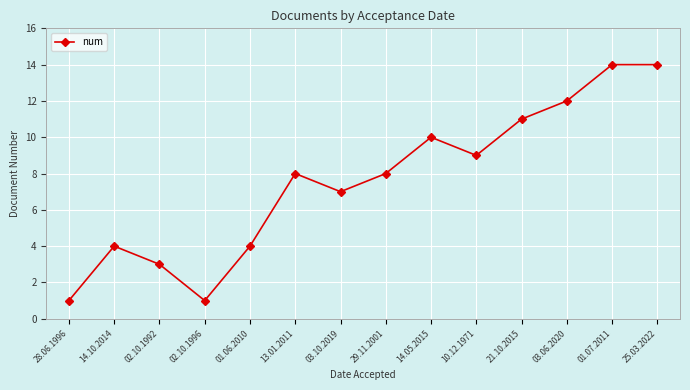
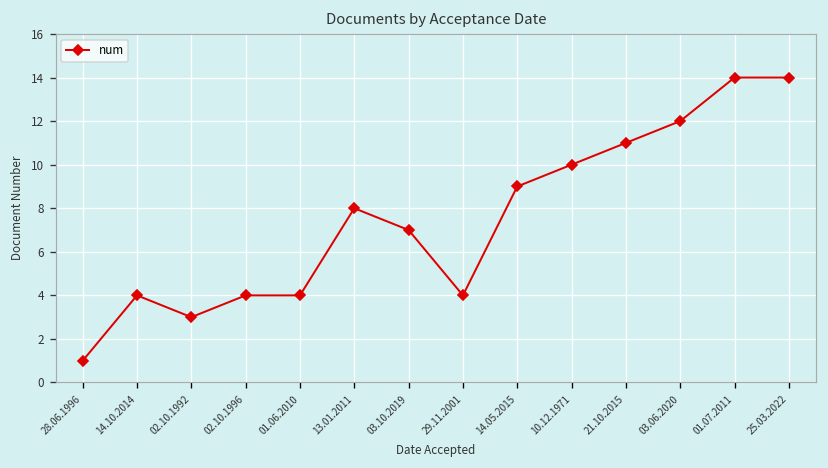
  {
    "28.06.1996": 1,
    "14.10.2014": 4,
    "02.10.1992": 3,
-   "02.10.1996": 1,
+   "02.10.1996": 4,
    "01.06.2010": 4,
    "13.01.2011": 8,
    "03.10.2019": 7,
-   "29.11.2001": 8,
-   "14.05.2015": 10,
-   "10.12.1971": 9,
+   "29.11.2001": 4,
+   "14.05.2015": 9,
+   "10.12.1971": 10,
    "21.10.2015": 11,
    "03.06.2020": 12,
    "01.07.2011": 14,
    "25.03.2022": 14
  }
